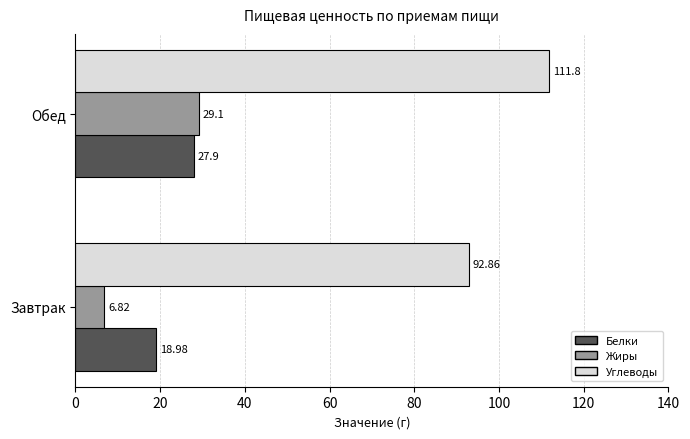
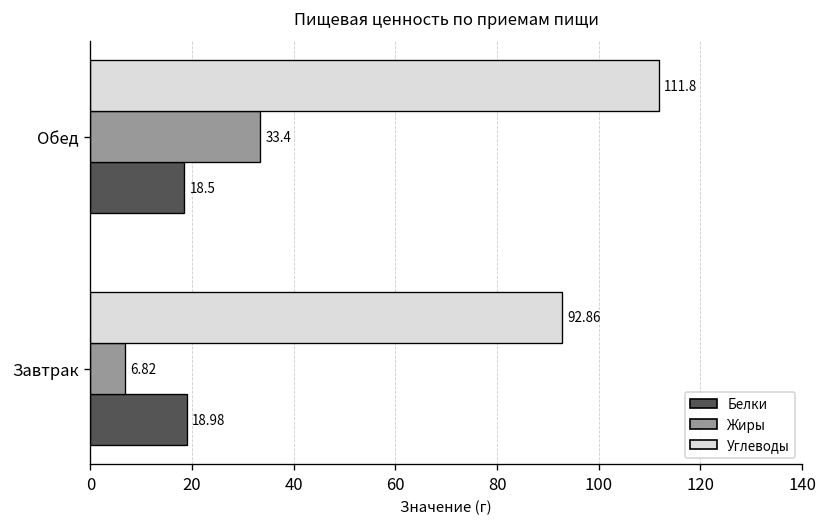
  {
    "Белки": {
-     "Обед": 27.9,
+     "Обед": 18.5,
      "Завтрак": 18.98
    },
    "Жиры": {
-     "Обед": 29.1,
+     "Обед": 33.4,
      "Завтрак": 6.82
    },
    "Углеводы": {
      "Обед": 111.8,
      "Завтрак": 92.86
    }
  }
